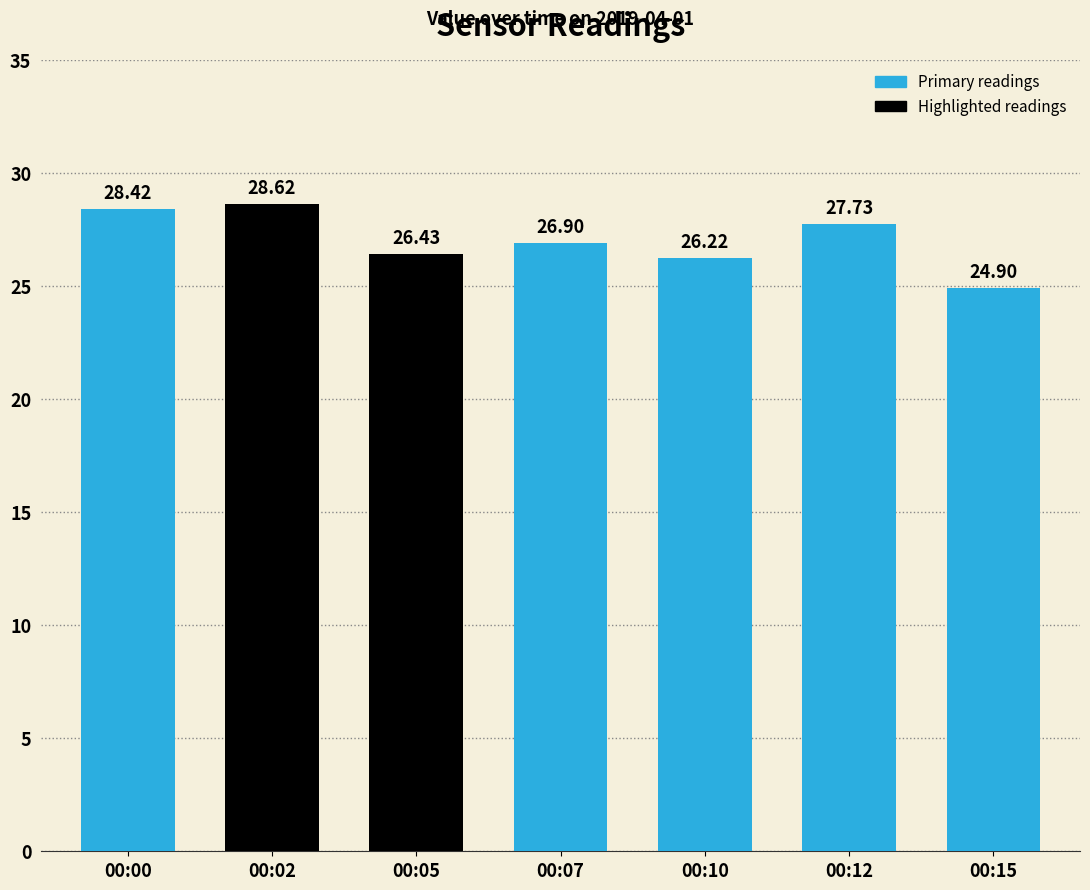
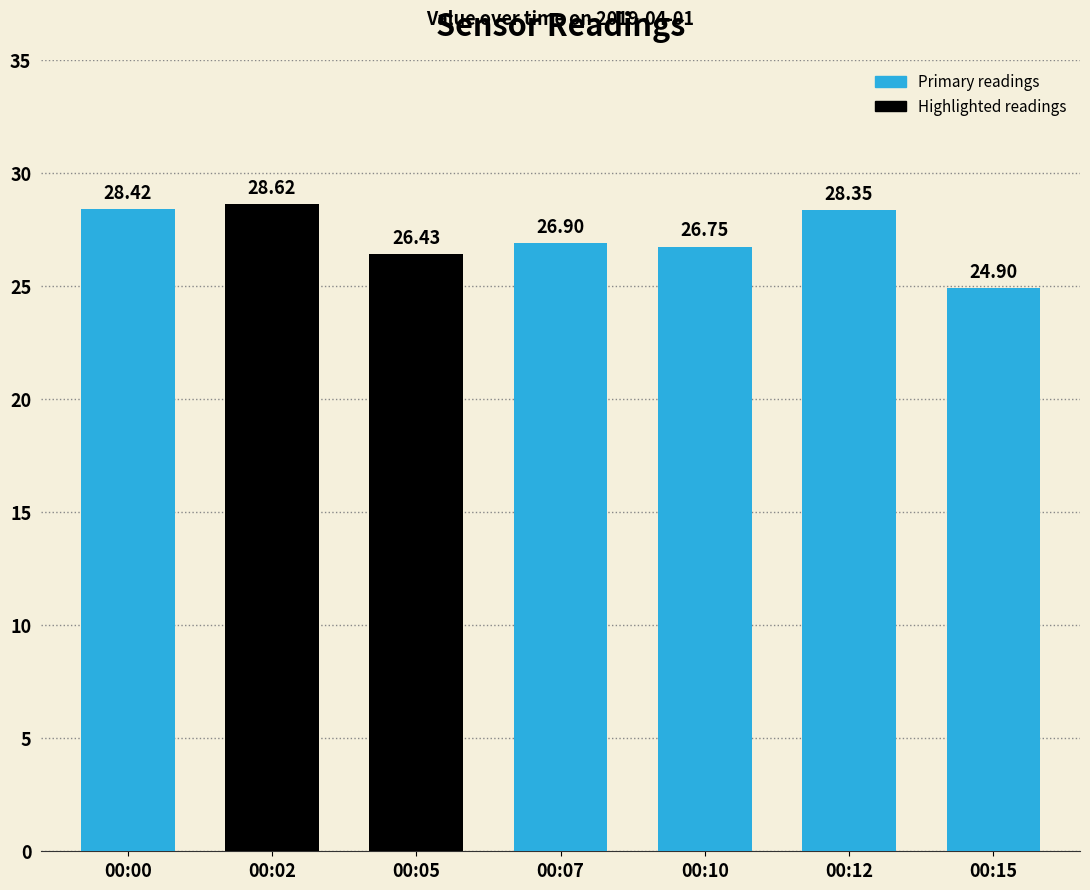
  {
    "00:00": 28.42,
    "00:02": 28.62,
    "00:05": 26.43,
    "00:07": 26.90,
-   "00:10": 26.22,
-   "00:12": 27.73,
+   "00:10": 26.75,
+   "00:12": 28.35,
    "00:15": 24.90
  }
